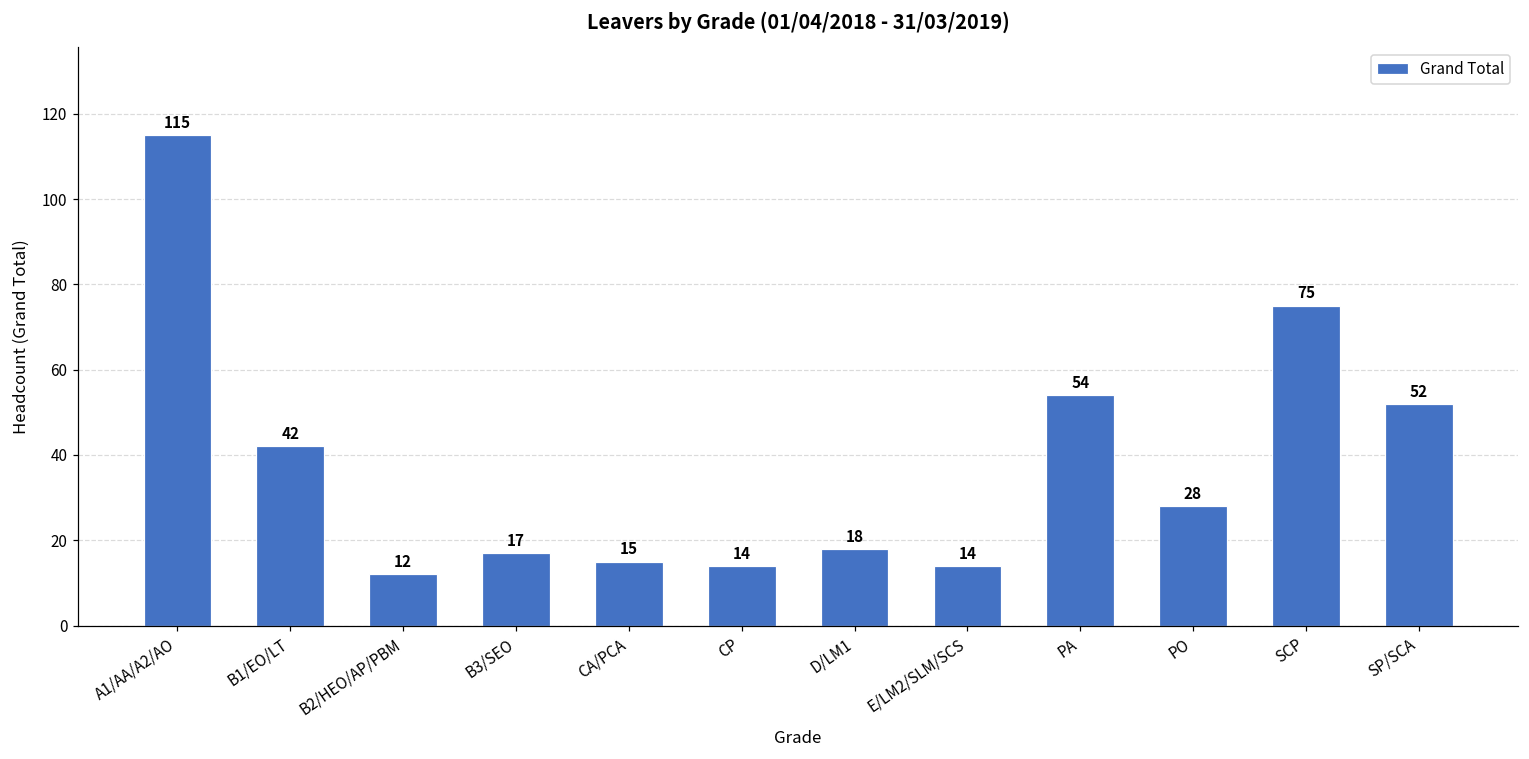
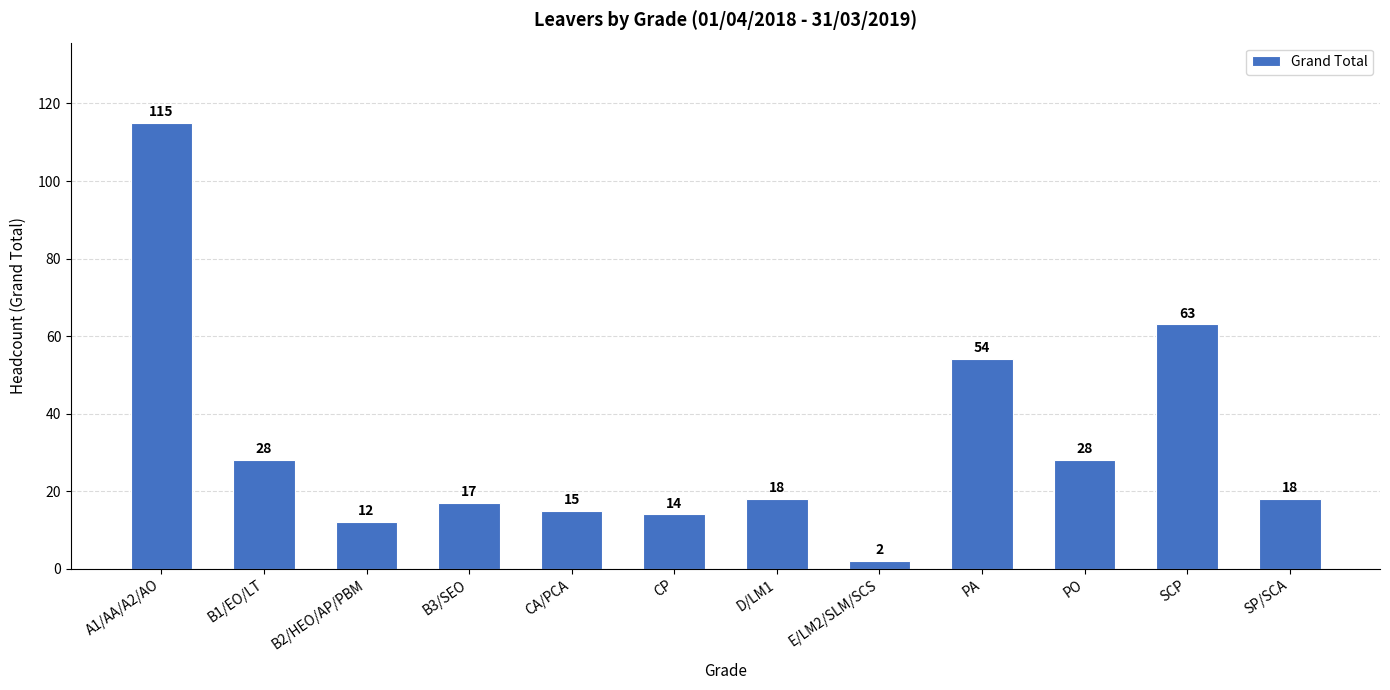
  {
    "A1/AA/A2/AO": 115,
-   "B1/EO/LT": 42,
+   "B1/EO/LT": 28,
    "B2/HEO/AP/PBM": 12,
    "B3/SEO": 17,
    "CA/PCA": 15,
    "CP": 14,
    "D/LM1": 18,
-   "E/LM2/SLM/SCS": 14,
+   "E/LM2/SLM/SCS": 2,
    "PA": 54,
    "PO": 28,
-   "SCP": 75,
-   "SP/SCA": 52
+   "SCP": 63,
+   "SP/SCA": 18
  }
